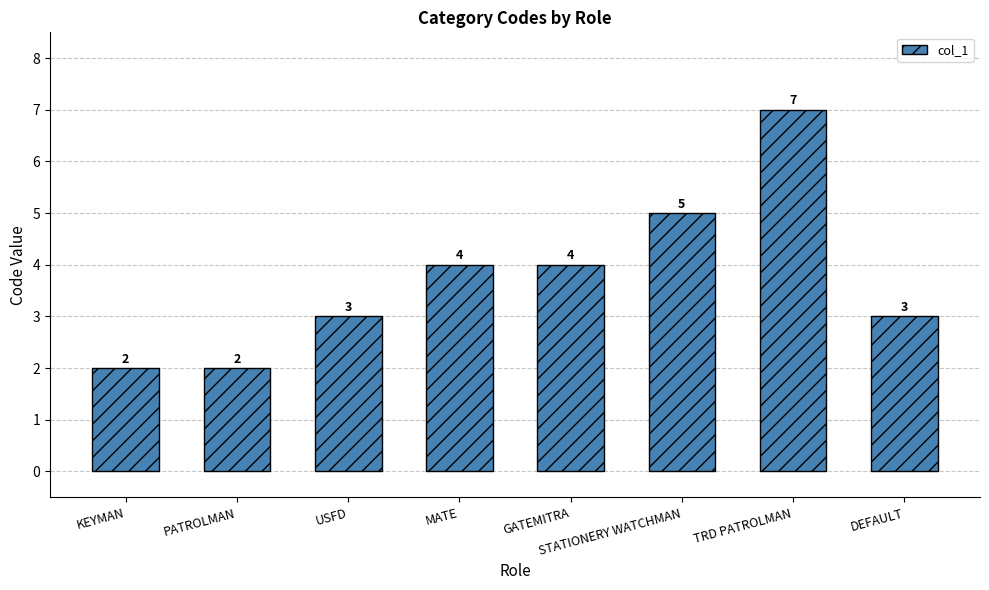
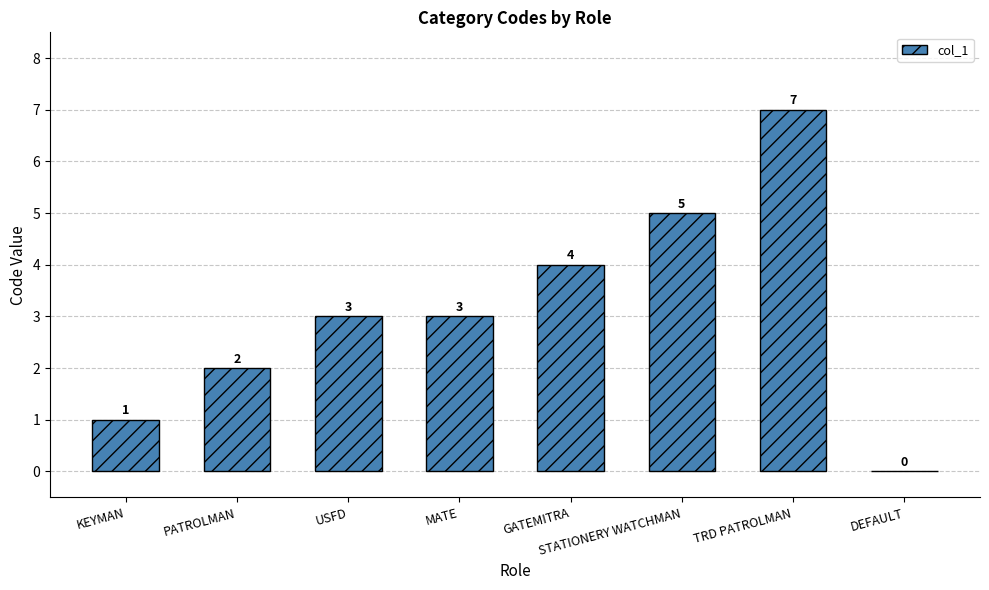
  {
-   "KEYMAN": 2,
+   "KEYMAN": 1,
    "PATROLMAN": 2,
    "USFD": 3,
-   "MATE": 4,
+   "MATE": 3,
    "GATEMITRA": 4,
    "STATIONERY WATCHMAN": 5,
    "TRD PATROLMAN": 7,
-   "DEFAULT": 3
+   "DEFAULT": 0
  }
